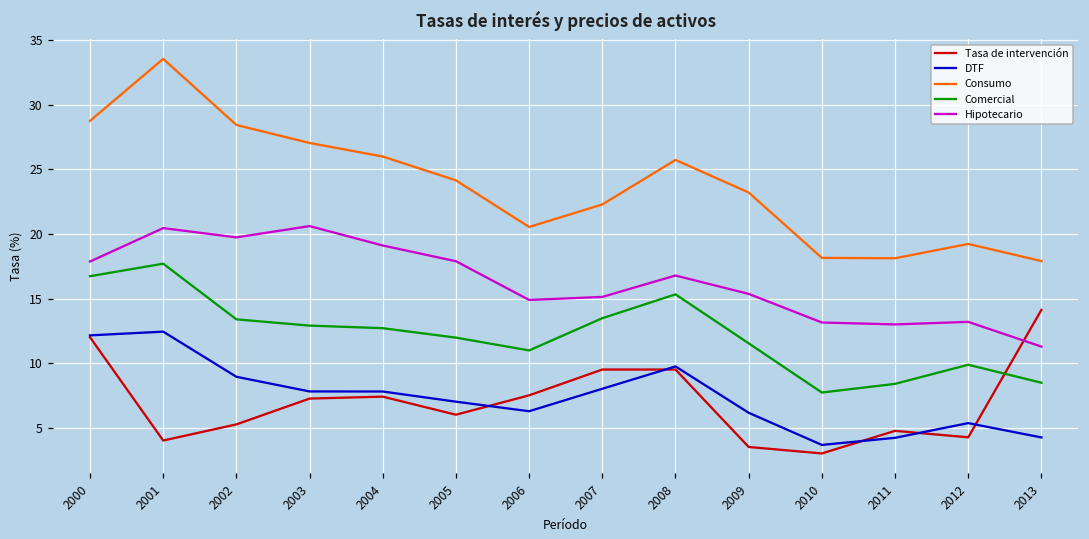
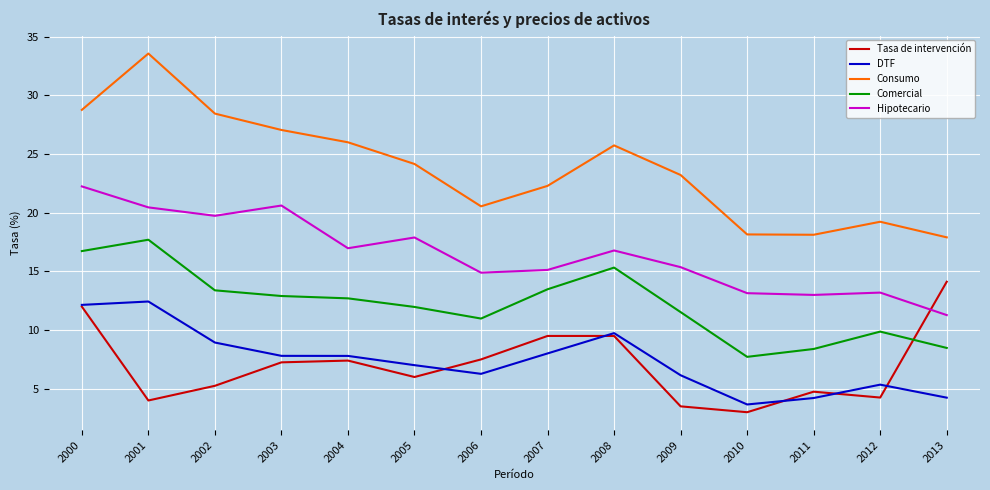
  {
    "Tasa de intervención": {
      "2001": 4.0,
      "2002": 5.3,
      "2003": 7.3,
      "2004": 7.4,
      "2005": 6.0,
      "2006": 7.5,
      "2007": 9.5,
      "2008": 9.5,
      "2009": 3.5,
      "2010": 3.0,
      "2011": 4.8,
      "2012": 4.3,
      "2013": 14.1
    },
    "DTF": {
      "2001": 12.4,
      "2002": 8.9,
      "2003": 7.8,
      "2004": 7.8,
      "2005": 7.0,
      "2006": 6.3,
      "2007": 8.0,
      "2008": 9.7,
      "2009": 6.2,
      "2010": 3.7,
      "2011": 4.2,
      "2012": 5.4,
      "2013": 4.2
    },
    "Consumo": {
      "2000": 28.8,
      "2001": 33.6,
      "2002": 28.4,
      "2003": 27.1,
      "2004": 26.0,
      "2005": 24.2,
      "2006": 20.5,
      "2007": 22.3,
      "2008": 25.7,
      "2009": 23.2,
      "2010": 18.2,
      "2011": 18.1,
      "2012": 19.2,
      "2013": 17.9
    },
    "Comercial": {
      "2000": 16.7,
      "2001": 17.7,
      "2002": 13.4,
      "2003": 12.9,
      "2004": 12.7,
      "2005": 12.0,
      "2006": 11.0,
      "2007": 13.5,
      "2008": 15.3,
      "2009": 11.5,
      "2010": 7.7,
      "2011": 8.4,
      "2012": 9.9,
      "2013": 8.5
    },
    "Hipotecario": {
-     "2000": 17.9,
+     "2000": 22.2,
      "2001": 20.5,
      "2002": 19.7,
      "2003": 20.6,
-     "2004": 19.1,
+     "2004": 17.0,
      "2005": 17.9,
      "2006": 14.9,
      "2007": 15.1,
      "2008": 16.8,
      "2009": 15.4,
      "2010": 13.1,
      "2011": 13.0,
      "2012": 13.2,
      "2013": 11.3
    }
  }
